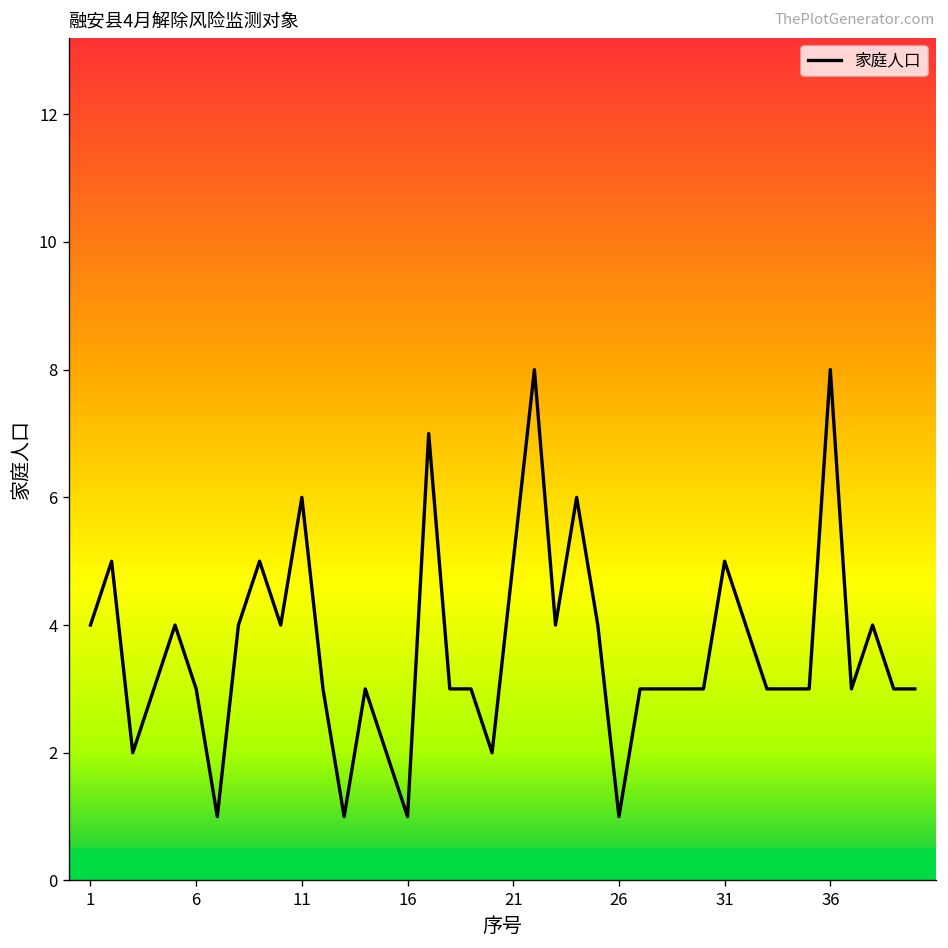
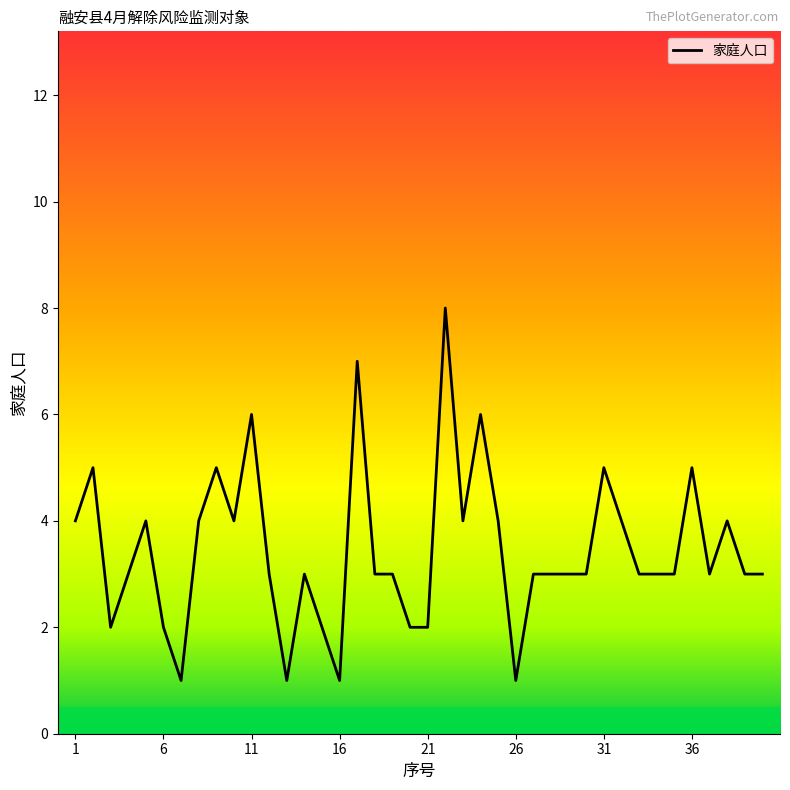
  {
    "1": 4,
-   "6": 3,
+   "6": 2,
    "11": 6,
    "16": 1,
-   "21": 5,
+   "21": 2,
    "26": 1,
    "31": 5,
-   "36": 8
+   "36": 5
  }
